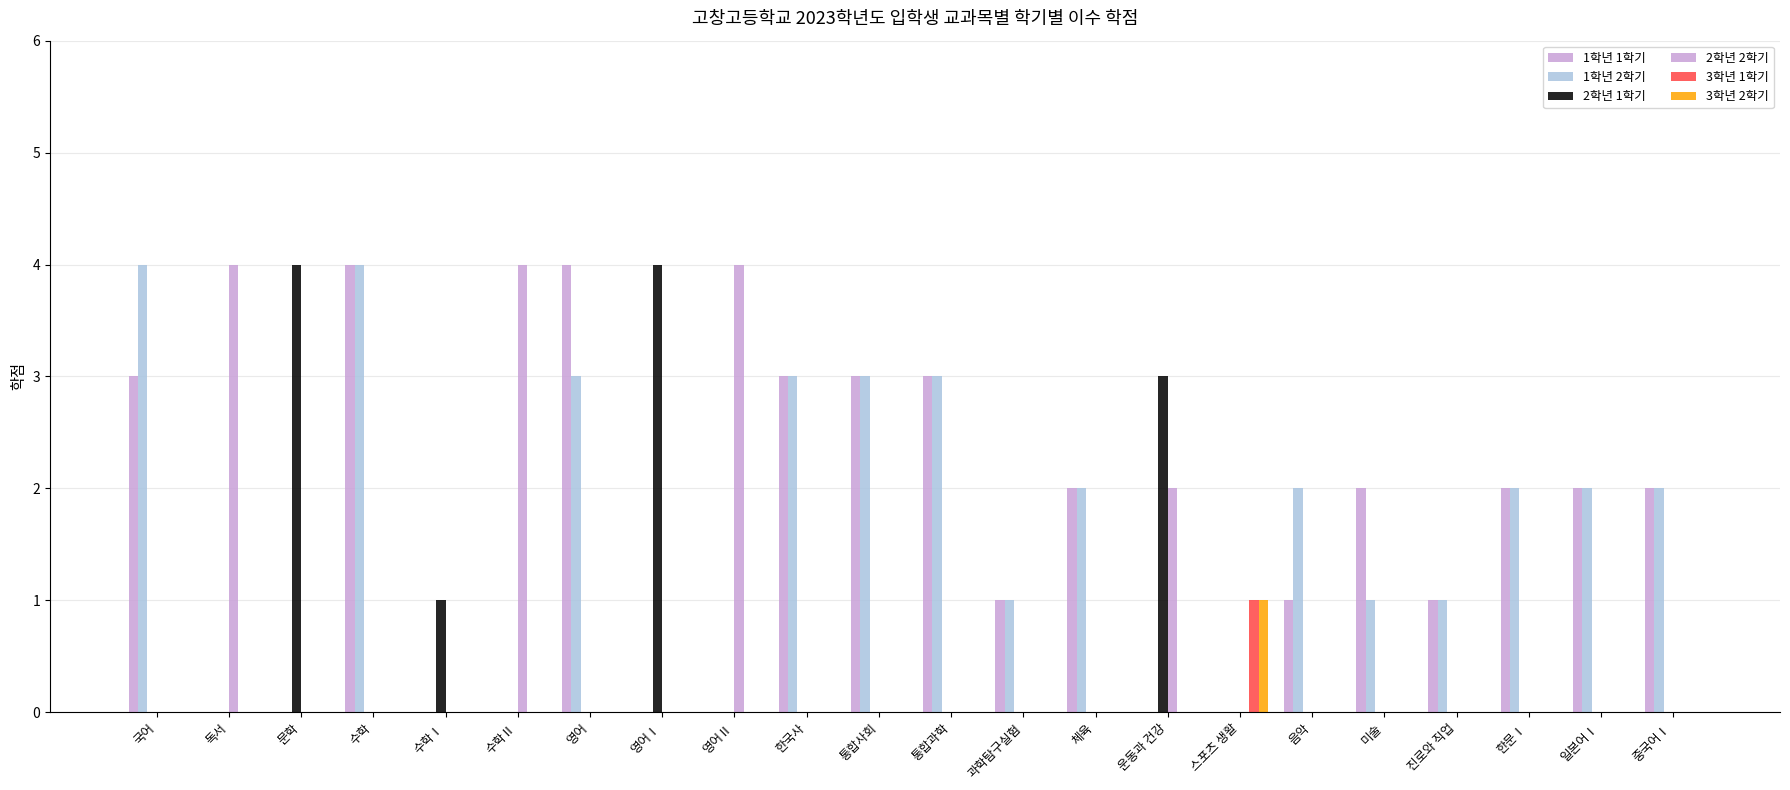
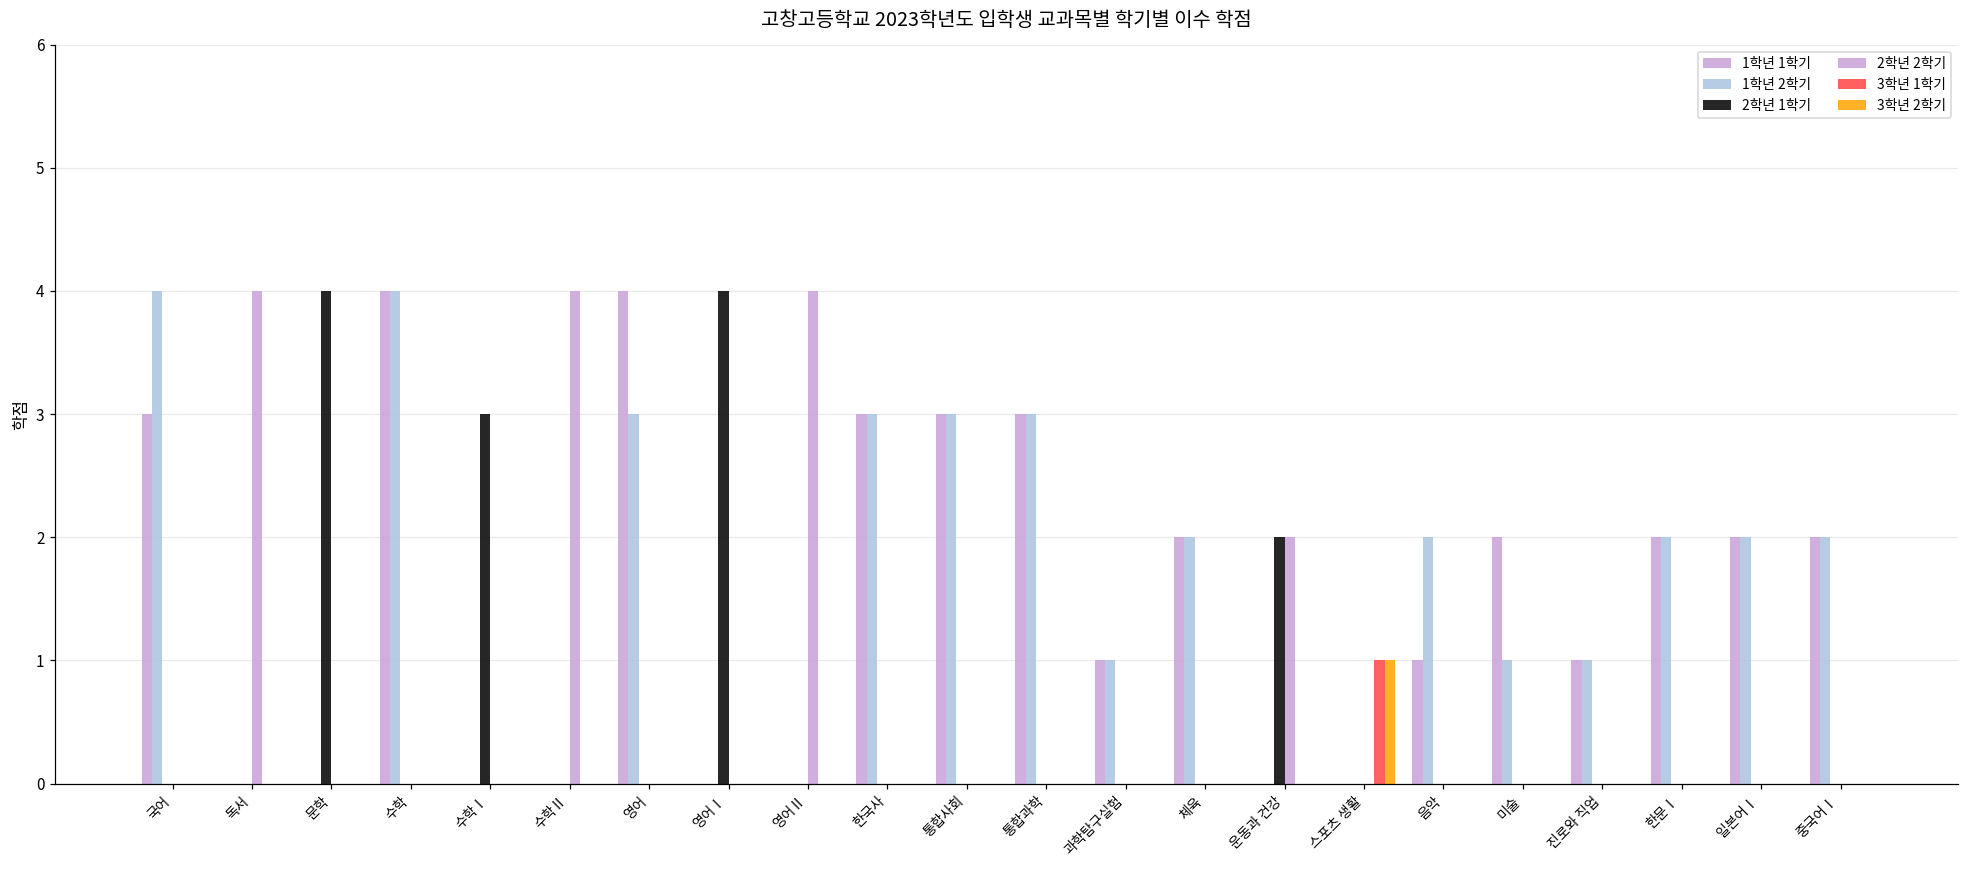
  {
    "2학년 1학기": {
      "국어": 0,
      "독서": 0,
      "문학": 4,
      "수학": 0,
-     "수학Ⅰ": 1,
+     "수학Ⅰ": 3,
      "수학Ⅱ": 0,
      "영어": 0,
      "영어Ⅰ": 4,
      "영어Ⅱ": 0,
      "한국사": 0,
      "통합사회": 0,
      "통합과학": 0,
      "과학탐구실험": 0,
      "체육": 0,
-     "운동과 건강": 3,
+     "운동과 건강": 2,
      "스포츠 생활": 0,
      "음악": 0,
      "미술": 0,
      "진로와 직업": 0,
      "한문Ⅰ": 0,
      "일본어Ⅰ": 0,
      "중국어Ⅰ": 0
    },
    "3학년 1학기": {
      "국어": 0,
      "독서": 0,
      "문학": 0,
      "수학": 0,
      "수학Ⅰ": 0,
      "수학Ⅱ": 0,
      "영어": 0,
      "영어Ⅰ": 0,
      "영어Ⅱ": 0,
      "한국사": 0,
      "통합사회": 0,
      "통합과학": 0,
      "과학탐구실험": 0,
      "체육": 0,
      "운동과 건강": 0,
      "스포츠 생활": 1,
      "음악": 0,
      "미술": 0,
      "진로와 직업": 0,
      "한문Ⅰ": 0,
      "일본어Ⅰ": 0,
      "중국어Ⅰ": 0
    },
    "3학년 2학기": {
      "국어": 0,
      "독서": 0,
      "문학": 0,
      "수학": 0,
      "수학Ⅰ": 0,
      "수학Ⅱ": 0,
      "영어": 0,
      "영어Ⅰ": 0,
      "영어Ⅱ": 0,
      "한국사": 0,
      "통합사회": 0,
      "통합과학": 0,
      "과학탐구실험": 0,
      "체육": 0,
      "운동과 건강": 0,
      "스포츠 생활": 1,
      "음악": 0,
      "미술": 0,
      "진로와 직업": 0,
      "한문Ⅰ": 0,
      "일본어Ⅰ": 0,
      "중국어Ⅰ": 0
    }
  }
